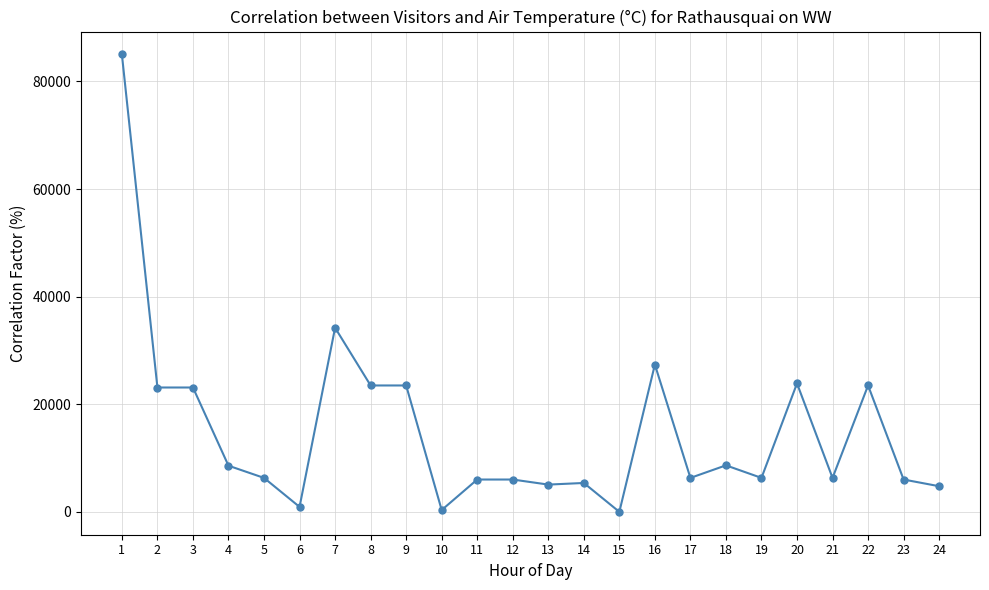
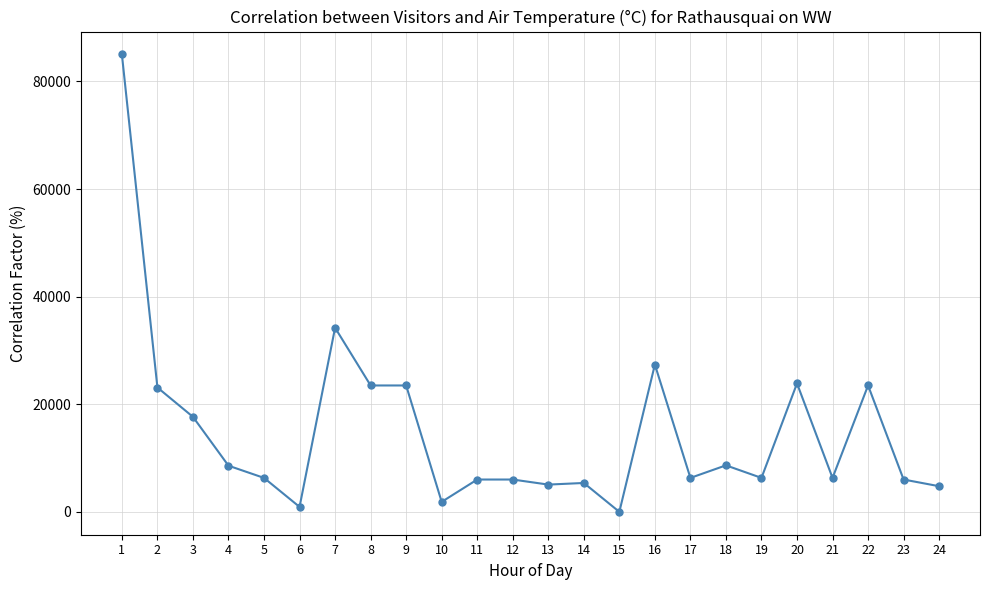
  {
    "1": 85000,
    "2": 23000,
-   "3": 23000,
+   "3": 18000,
    "4": 9000,
    "5": 6000,
    "6": 1000,
    "7": 34000,
    "8": 23000,
    "9": 23000,
-   "10": 0,
+   "10": 2000,
    "11": 6000,
    "12": 6000,
    "13": 5000,
    "14": 5000,
    "15": 0,
    "16": 27000,
    "17": 6000,
    "18": 9000,
    "19": 6000,
    "20": 24000,
    "21": 6000,
    "22": 23000,
    "23": 6000,
    "24": 5000
  }
